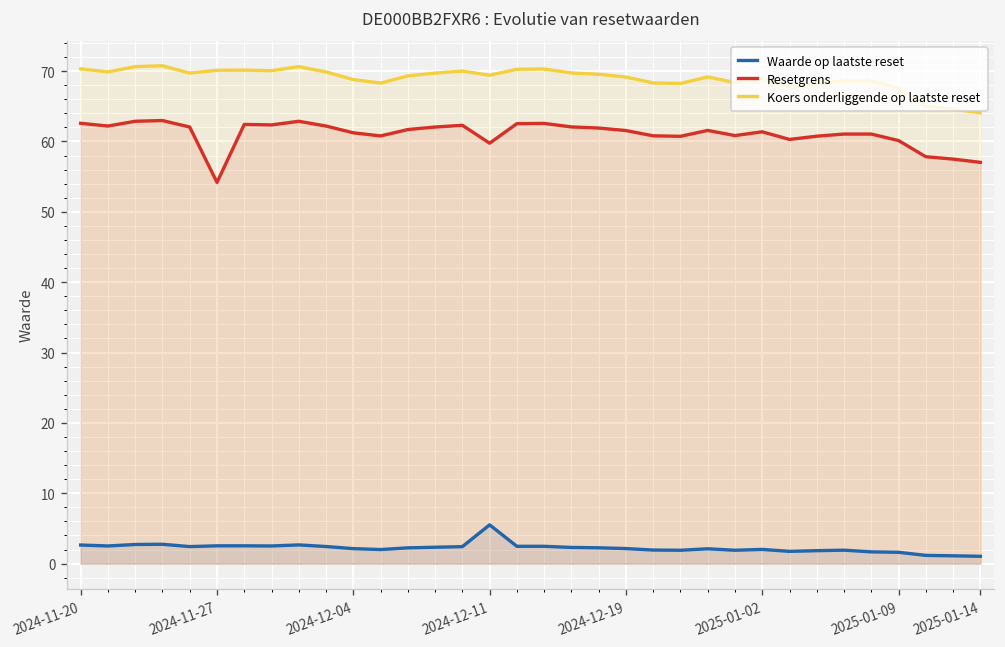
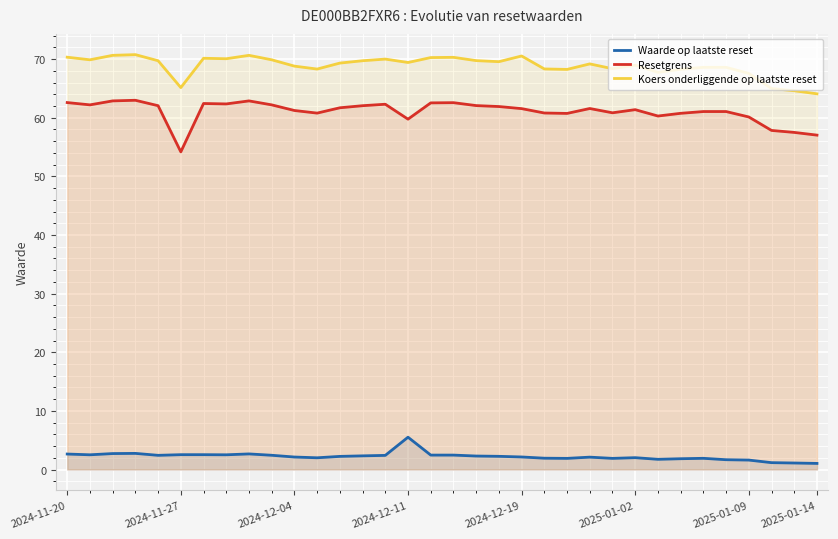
  {
    "Waarde op laatste reset": {
      "2024-11-20": 3,
      "2024-11-27": 3,
      "2024-12-04": 2,
      "2024-12-11": 6,
      "2024-12-19": 2,
      "2025-01-02": 2,
      "2025-01-09": 2,
      "2025-01-14": 1
    },
    "Resetgrens": {
      "2024-11-20": 63,
      "2024-11-27": 54,
      "2024-12-04": 61,
      "2024-12-11": 60,
      "2024-12-19": 62,
      "2025-01-02": 61,
      "2025-01-09": 60,
      "2025-01-14": 57
    },
    "Koers onderliggende op laatste reset": {
      "2024-11-20": 70,
-     "2024-11-27": 70,
+     "2024-11-27": 65,
      "2024-12-04": 69,
      "2024-12-11": 69,
-     "2024-12-19": 69,
+     "2024-12-19": 71,
      "2025-01-14": 64
    }
  }
